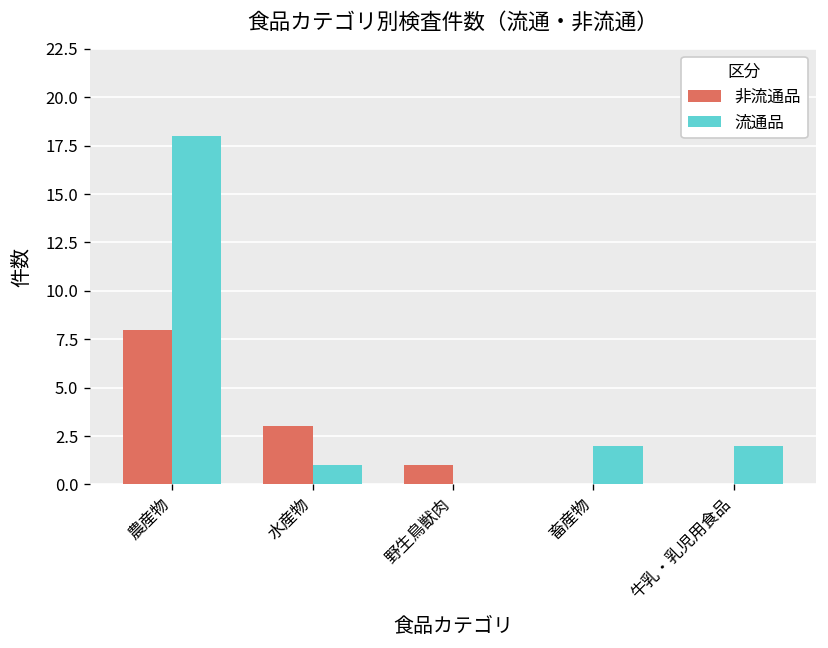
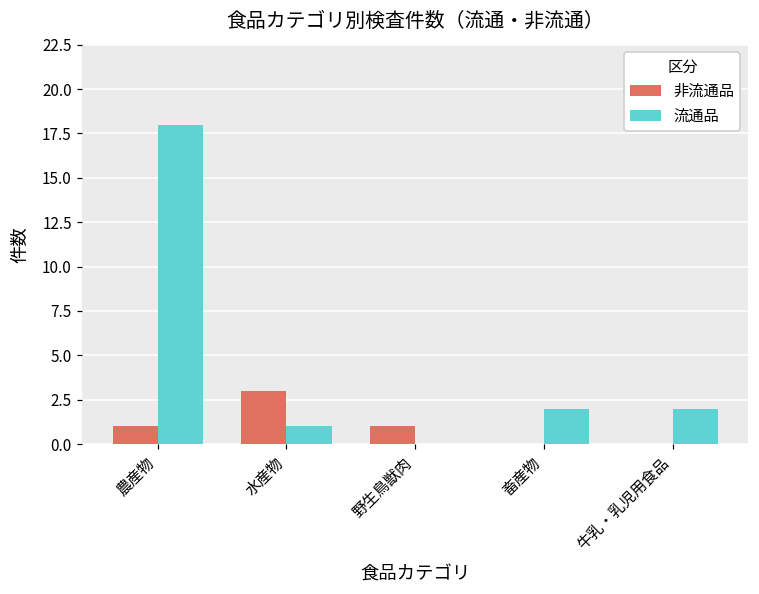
  {
    "非流通品": {
-     "農産物": 8,
+     "農産物": 1,
      "水産物": 3,
      "野生鳥獣肉": 1,
      "畜産物": 0,
      "牛乳・乳児用食品": 0
    },
    "流通品": {
      "農産物": 18,
      "水産物": 1,
      "野生鳥獣肉": 0,
      "畜産物": 2,
      "牛乳・乳児用食品": 2
    }
  }
